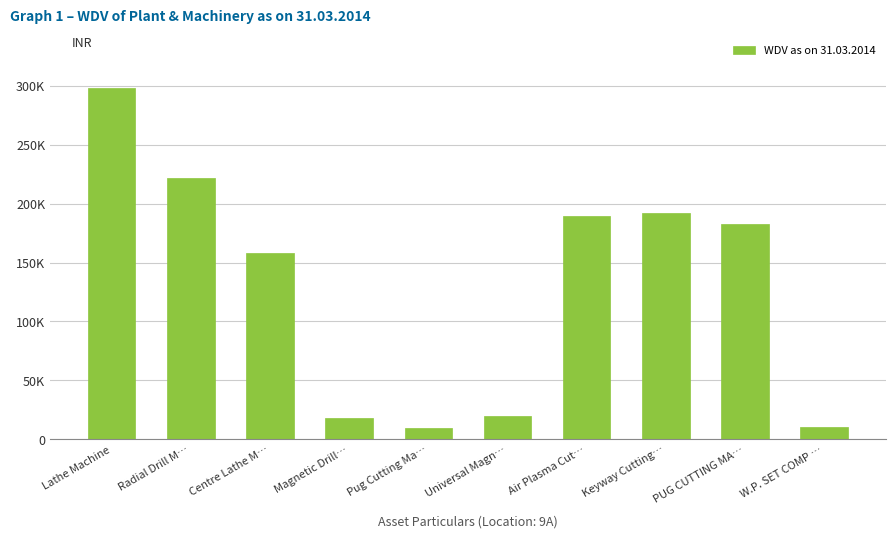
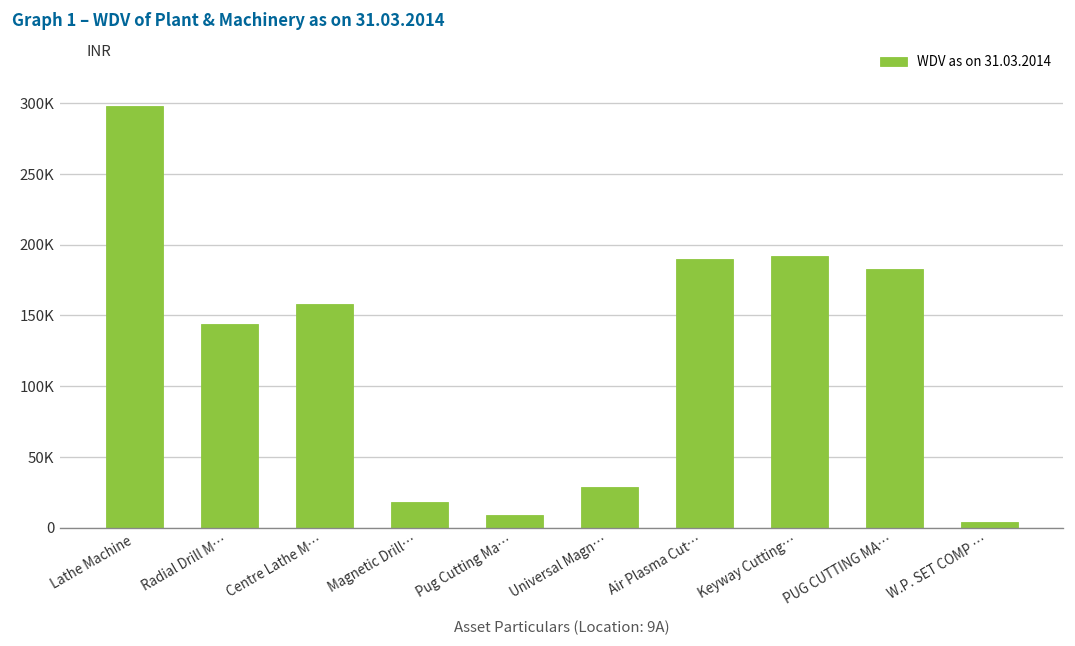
  {
    "Lathe Machine": 298000,
-   "Radial Drill M…": 222000,
+   "Radial Drill M…": 144000,
    "Centre Lathe M…": 158000,
    "Magnetic Drill…": 18000,
    "Pug Cutting Ma…": 9000,
-   "Universal Magn…": 20000,
+   "Universal Magn…": 29000,
    "Air Plasma Cut…": 190000,
    "Keyway Cutting…": 192000,
    "PUG CUTTING MA…": 183000,
-   "W.P. SET COMP …": 11000
+   "W.P. SET COMP …": 4000
  }
